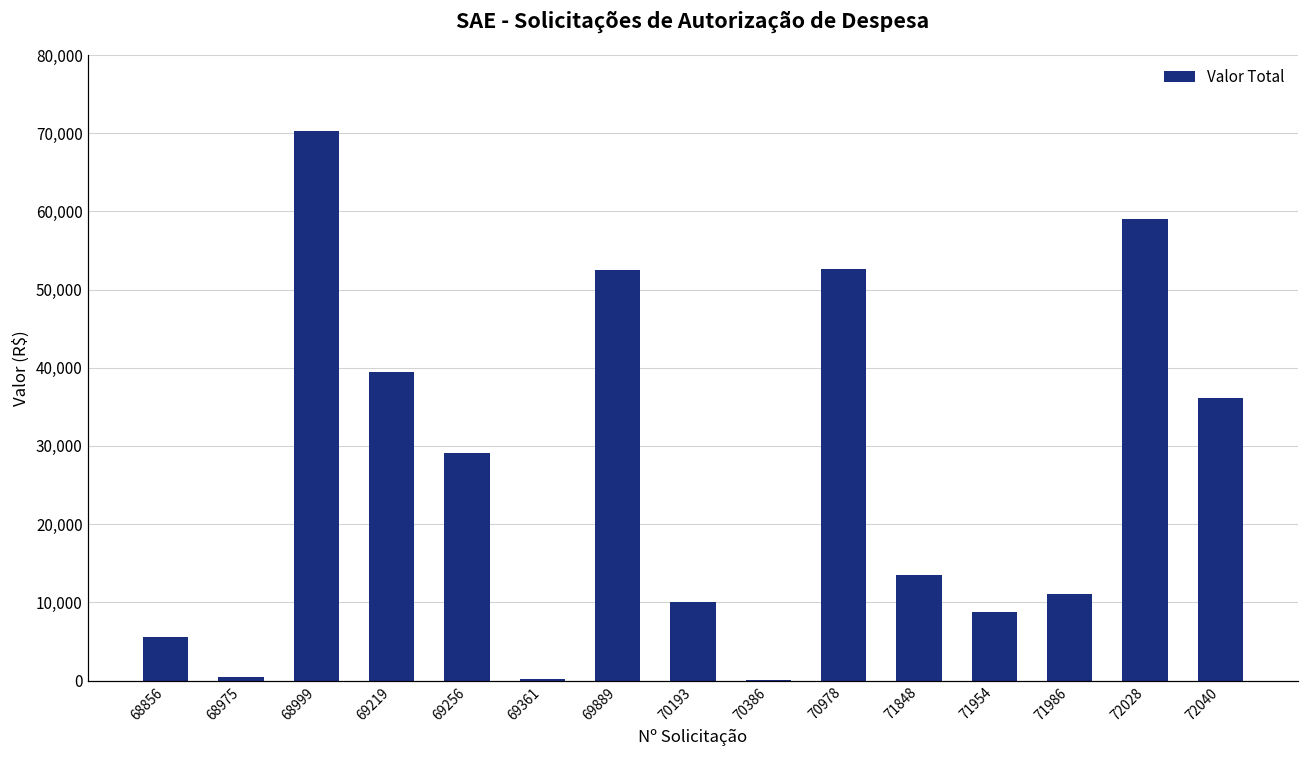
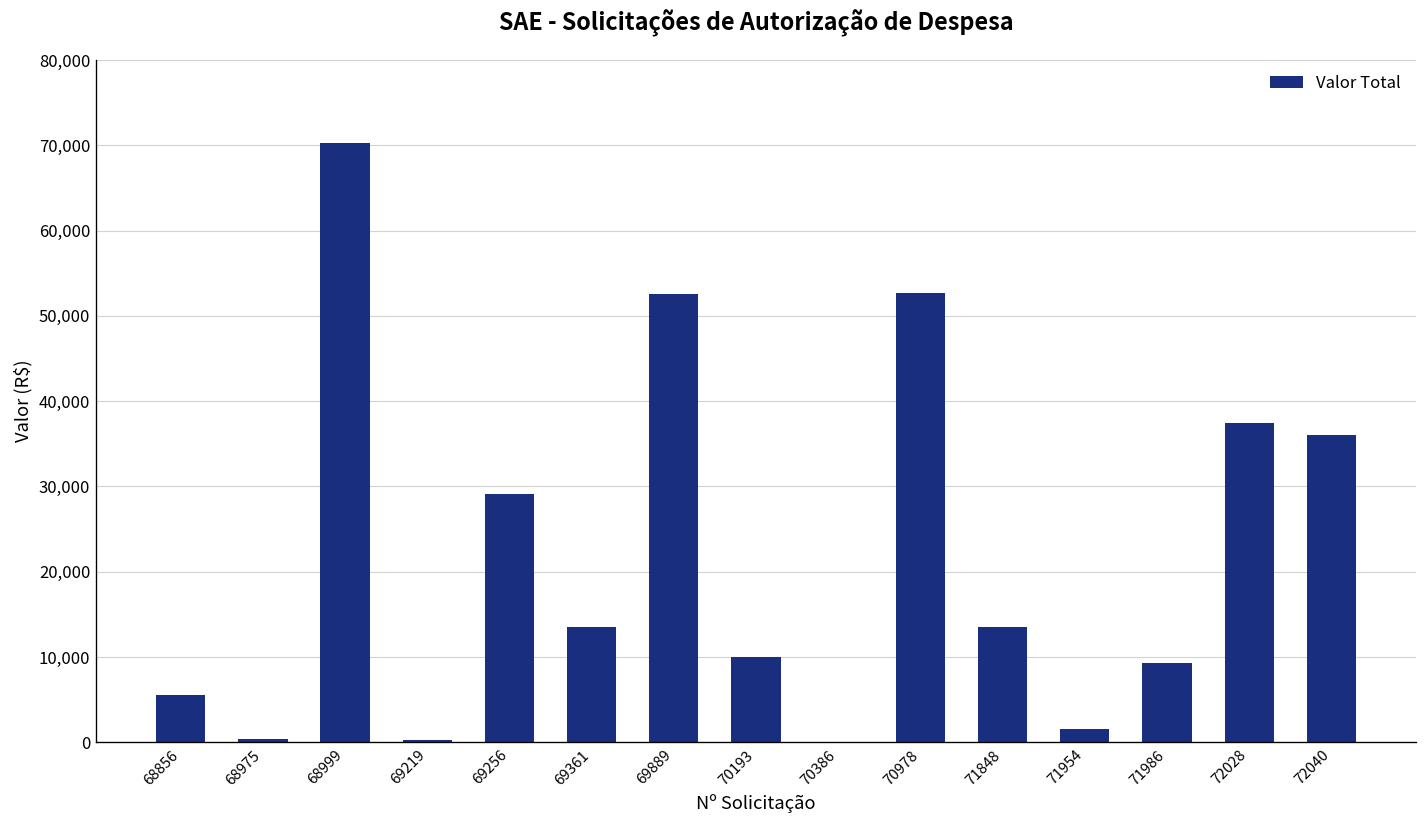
  {
    "68856": "6,000",
    "68975": "0",
    "68999": "70,000",
-   "69219": "39,000",
+   "69219": "0",
    "69256": "29,000",
-   "69361": "0",
+   "69361": "14,000",
    "69889": "53,000",
    "70193": "10,000",
    "70978": "53,000",
    "71848": "13,000",
-   "71954": "9,000",
-   "71986": "11,000",
-   "72028": "59,000",
+   "71954": "2,000",
+   "71986": "9,000",
+   "72028": "38,000",
    "72040": "36,000"
  }
